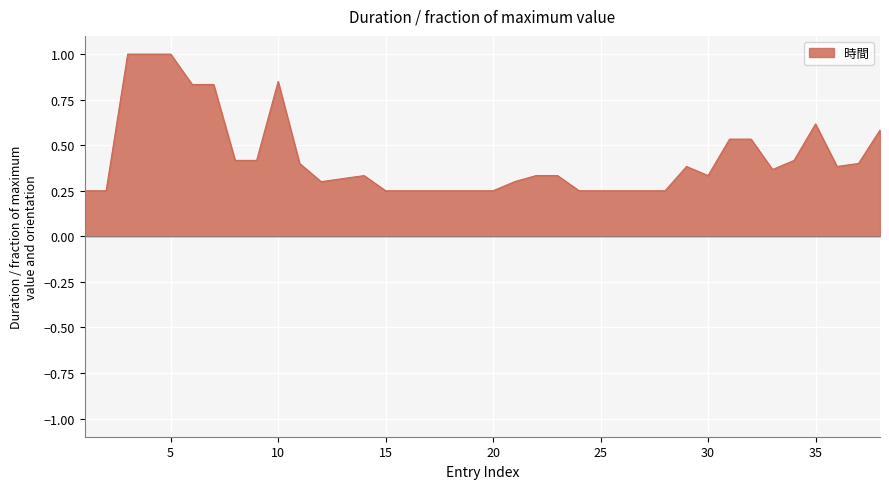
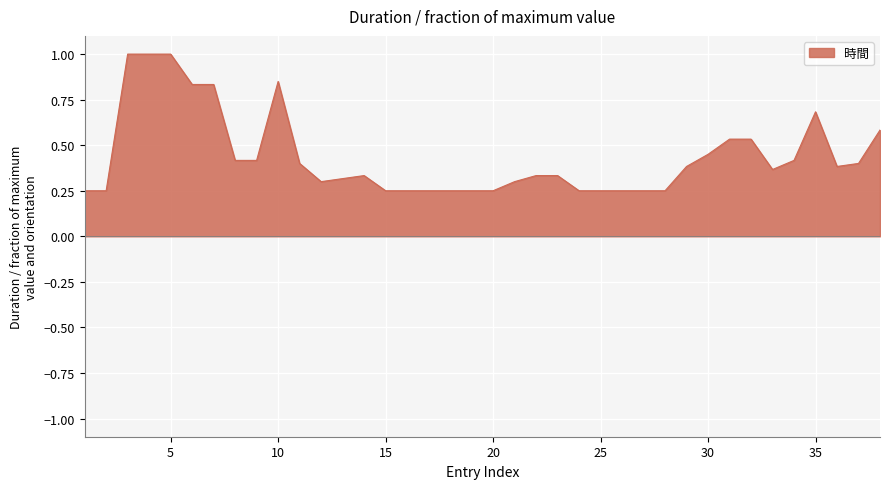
  {
    "5": 1.00,
    "10": 0.85,
    "15": 0.25,
    "20": 0.25,
    "25": 0.25,
-   "30": 0.33,
-   "35": 0.62
+   "30": 0.45,
+   "35": 0.68
  }
